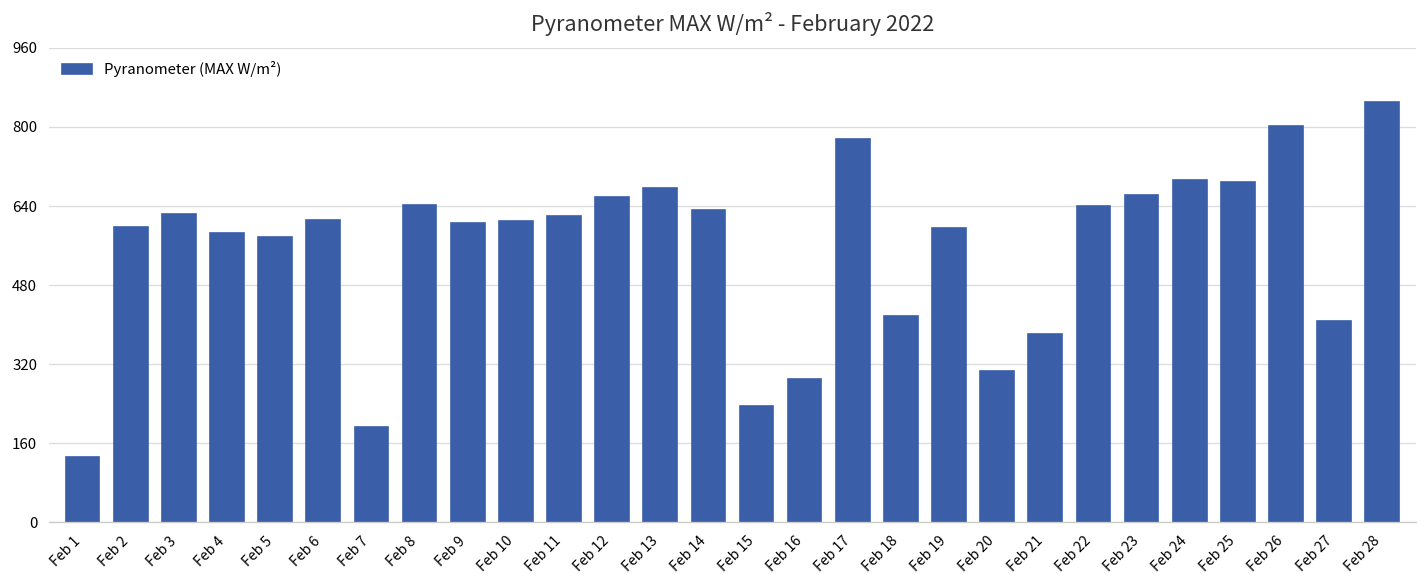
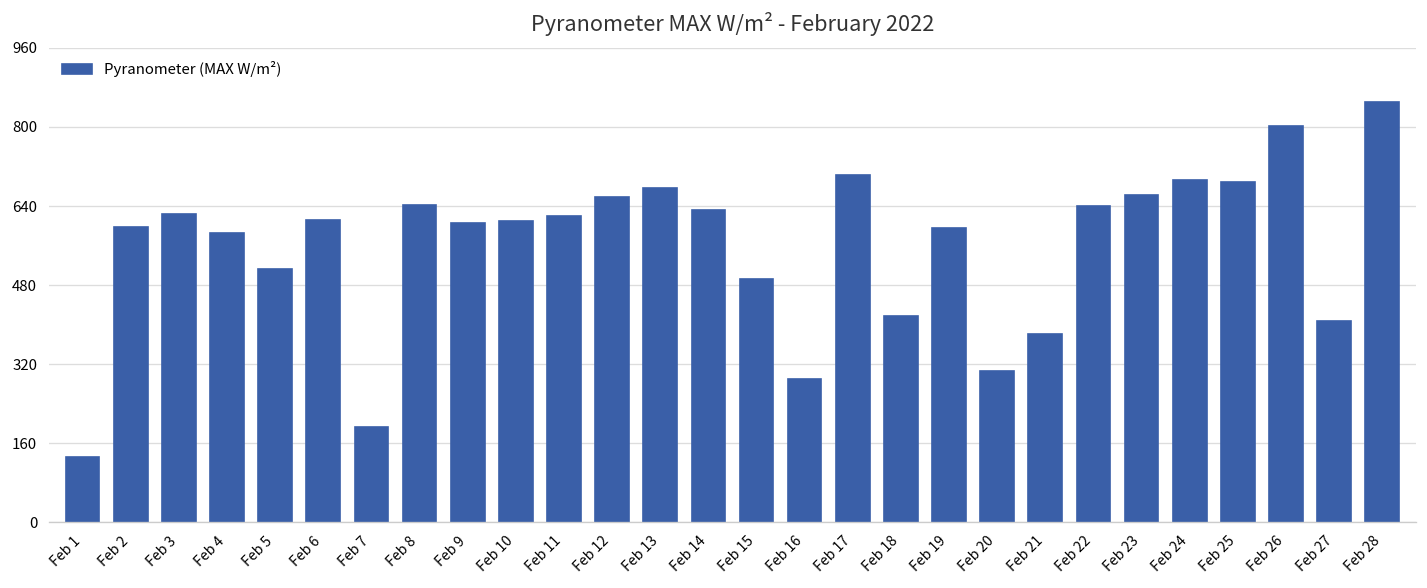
  {
    "Feb 1": 130,
    "Feb 2": 600,
    "Feb 3": 620,
    "Feb 4": 580,
-   "Feb 5": 580,
+   "Feb 5": 510,
    "Feb 6": 610,
    "Feb 7": 190,
    "Feb 8": 640,
    "Feb 9": 600,
    "Feb 10": 610,
    "Feb 11": 620,
    "Feb 12": 660,
    "Feb 13": 680,
    "Feb 14": 630,
-   "Feb 15": 240,
+   "Feb 15": 490,
    "Feb 16": 290,
-   "Feb 17": 780,
+   "Feb 17": 700,
    "Feb 18": 420,
    "Feb 19": 600,
    "Feb 20": 310,
    "Feb 21": 380,
    "Feb 22": 640,
    "Feb 23": 660,
    "Feb 24": 690,
    "Feb 25": 690,
    "Feb 26": 800,
    "Feb 27": 410,
    "Feb 28": 850
  }
